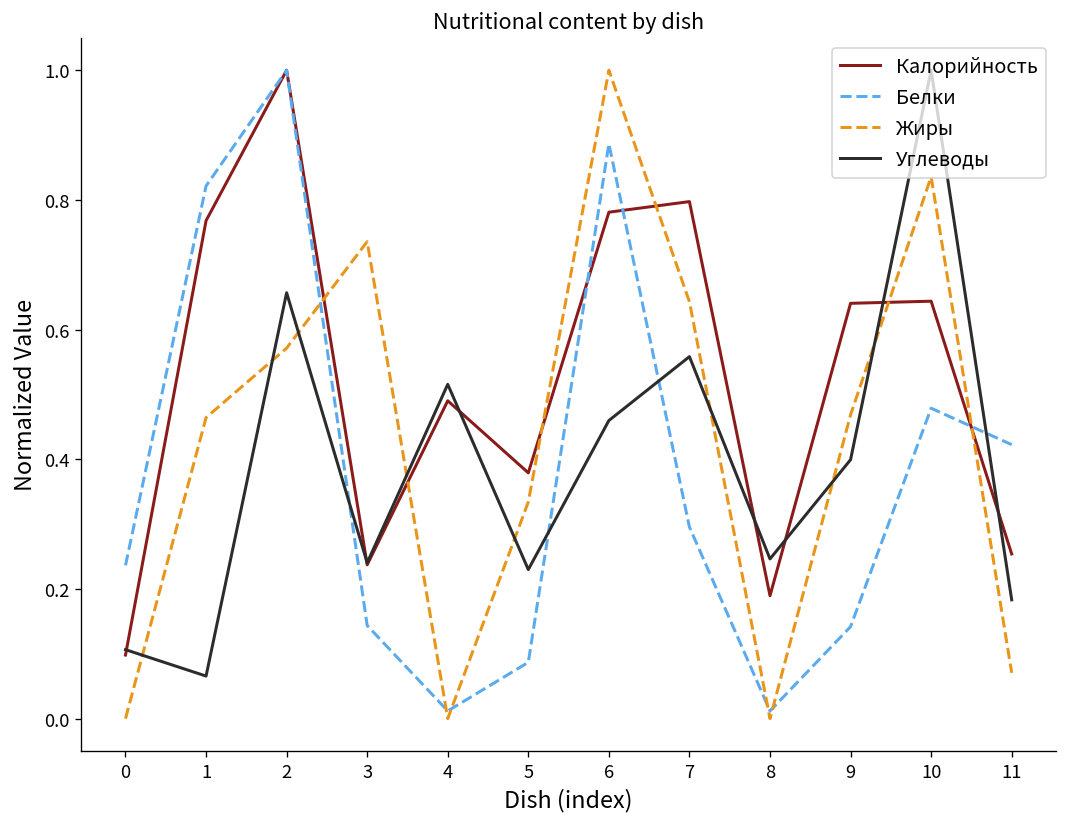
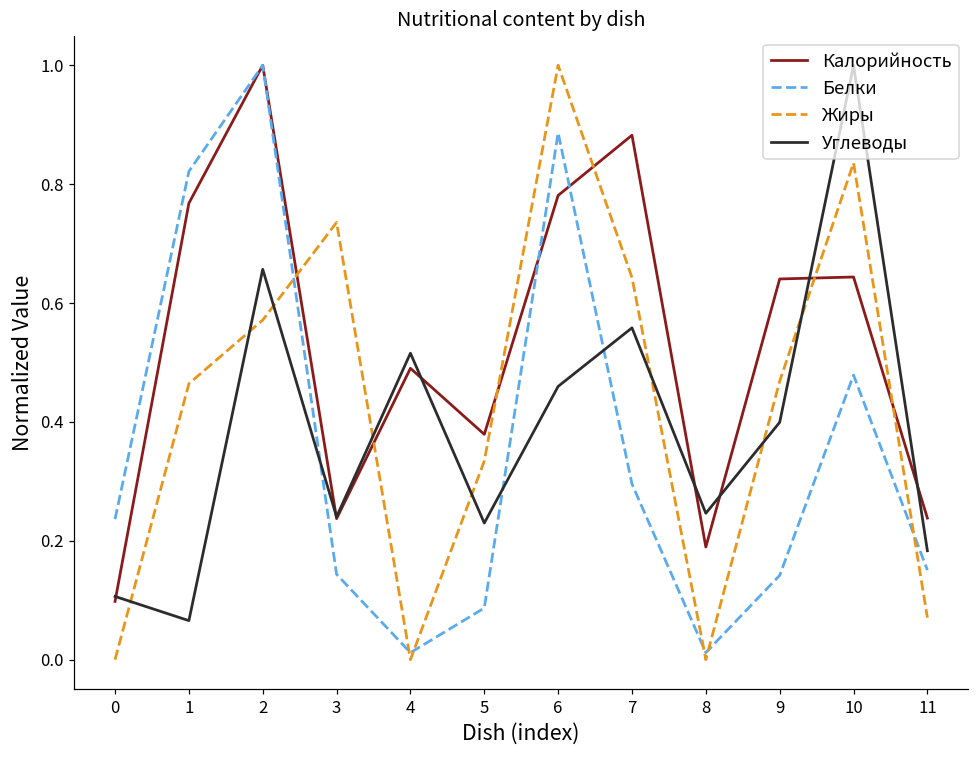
  {
    "Калорийность": {
      "0": 0.10,
      "1": 0.77,
      "4": 0.49,
      "5": 0.38,
      "6": 0.78,
-     "7": 0.80,
+     "7": 0.88,
      "8": 0.19,
      "9": 0.64,
      "10": 0.64,
-     "11": 0.25
+     "11": 0.24
    },
    "Белки": {
      "0": 0.24,
      "1": 0.82,
      "3": 0.14,
      "4": 0.01,
      "5": 0.09,
      "6": 0.89,
      "7": 0.30,
      "8": 0.01,
      "9": 0.14,
      "10": 0.48,
-     "11": 0.42
+     "11": 0.15
    },
    "Жиры": {
      "0": 0.00,
      "1": 0.46,
      "2": 0.57,
      "3": 0.74,
      "4": 0.00,
      "5": 0.33,
      "6": 1.00,
      "7": 0.64,
      "8": 0.00,
      "9": 0.47,
      "10": 0.84,
      "11": 0.07
    },
    "Углеводы": {
      "0": 0.11,
      "1": 0.07,
      "2": 0.66,
      "4": 0.52,
      "5": 0.23,
      "6": 0.46,
      "7": 0.56,
      "8": 0.25,
      "9": 0.40,
      "11": 0.18
    }
  }
